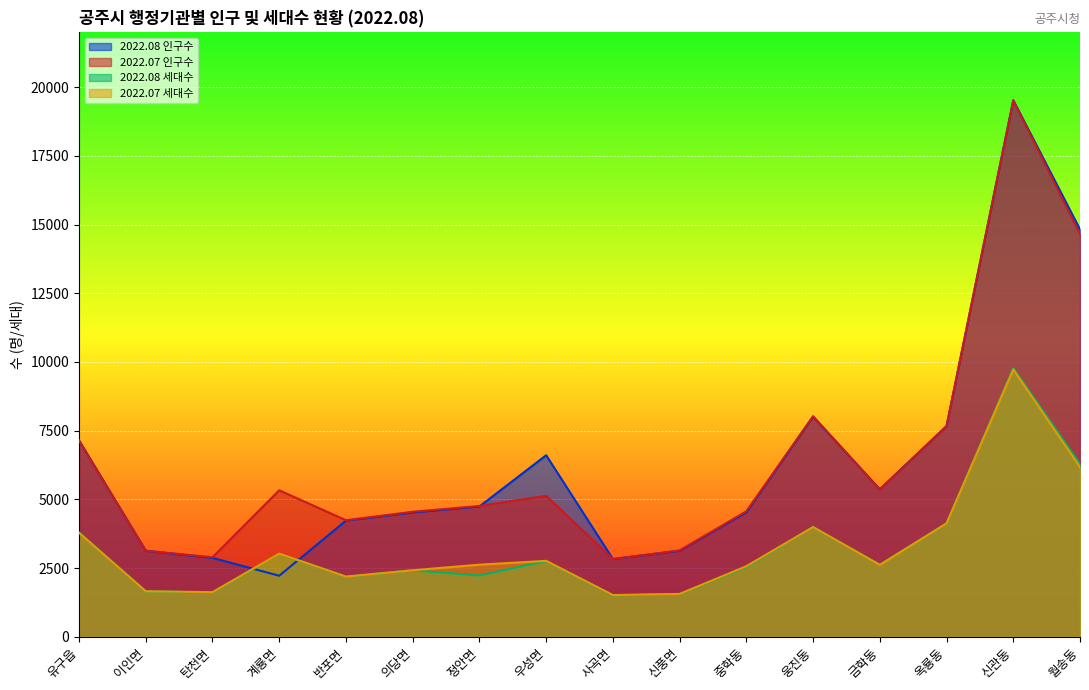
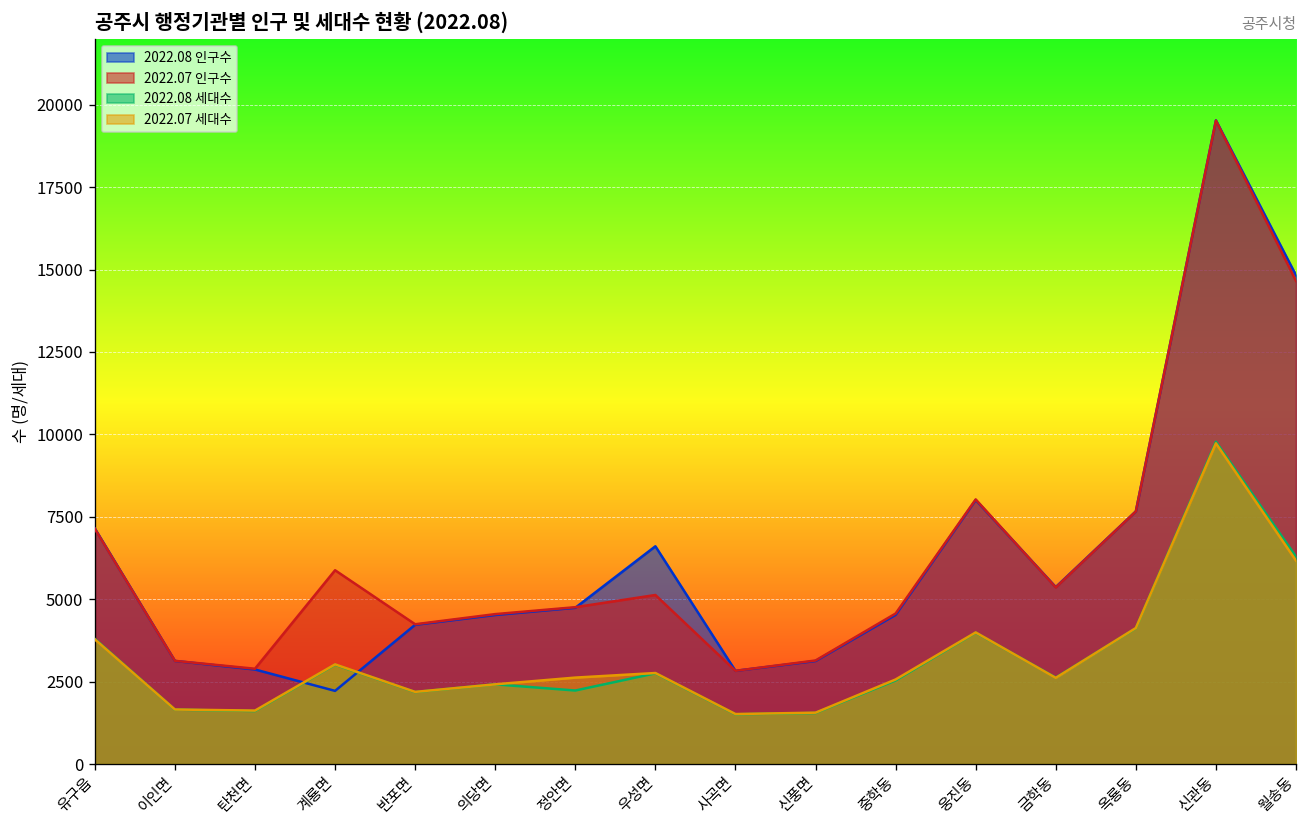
  {
    "2022.08 인구수": {
      "계룡면": 2200,
      "우성면": 6600,
      "월송동": 14800
    },
    "2022.07 인구수": {
-     "계룡면": 5300,
+     "계룡면": 5900,
      "우성면": 5100,
      "월송동": 14700
    },
    "2022.08 세대수": {
      "정안면": 2200,
      "월송동": 6300
    },
    "2022.07 세대수": {
      "정안면": 2600,
      "월송동": 6200
    }
  }
